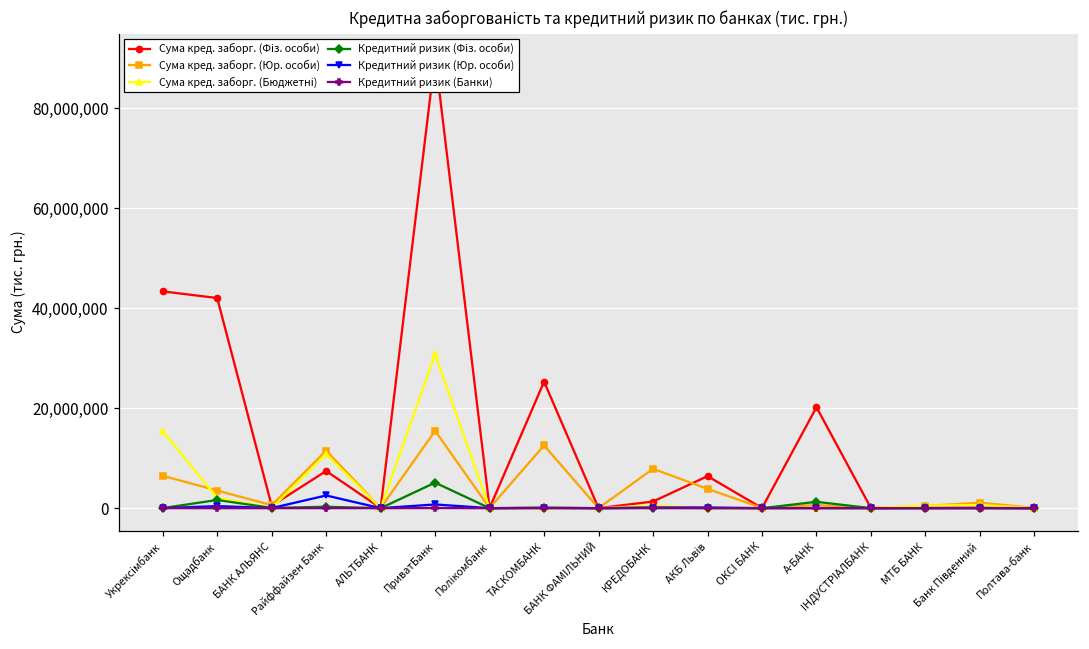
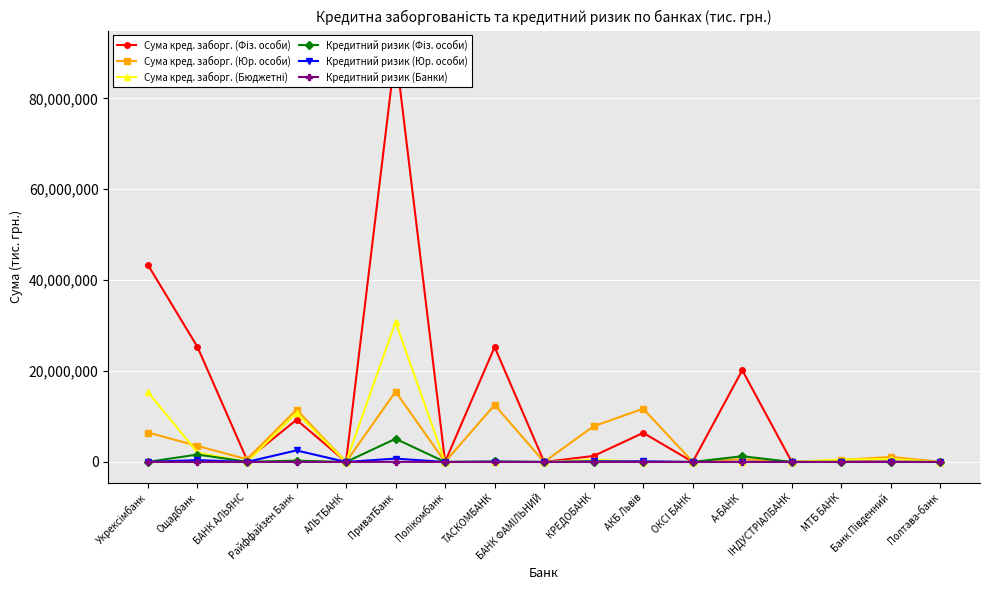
  {
    "Сума кред. заборг. (Фіз. особи)": {
      "Укрексімбанк": "43,000,000",
-     "Ощадбанк": "42,000,000",
-     "Райффайзен Банк": "7,000,000",
+     "Ощадбанк": "25,000,000",
+     "Райффайзен Банк": "9,000,000",
      "ТАСКОМБАНК": "25,000,000",
      "КРЕДОБАНК": "1,000,000",
      "АКБ Львів": "6,000,000",
      "А-БАНК": "20,000,000"
    },
    "Сума кред. заборг. (Юр. особи)": {
      "Укрексімбанк": "6,000,000",
      "Ощадбанк": "4,000,000",
      "Райффайзен Банк": "12,000,000",
      "ПриватБанк": "15,000,000",
      "ТАСКОМБАНК": "13,000,000",
      "КРЕДОБАНК": "8,000,000",
-     "АКБ Львів": "4,000,000",
+     "АКБ Львів": "12,000,000",
      "А-БАНК": "1,000,000"
    },
    "Сума кред. заборг. (Бюджетні)": {
      "Укрексімбанк": "15,000,000",
      "Райффайзен Банк": "11,000,000",
      "ПриватБанк": "31,000,000"
    },
    "Кредитний ризик (Фіз. особи)": {
      "ПриватБанк": "5,000,000",
      "А-БАНК": "1,000,000"
    },
    "Кредитний ризик (Юр. особи)": {
      "Райффайзен Банк": "3,000,000",
      "ПриватБанк": "1,000,000"
    },
    "Кредитний ризик (Банки)": {
      "ПриватБанк": "0"
    }
  }
